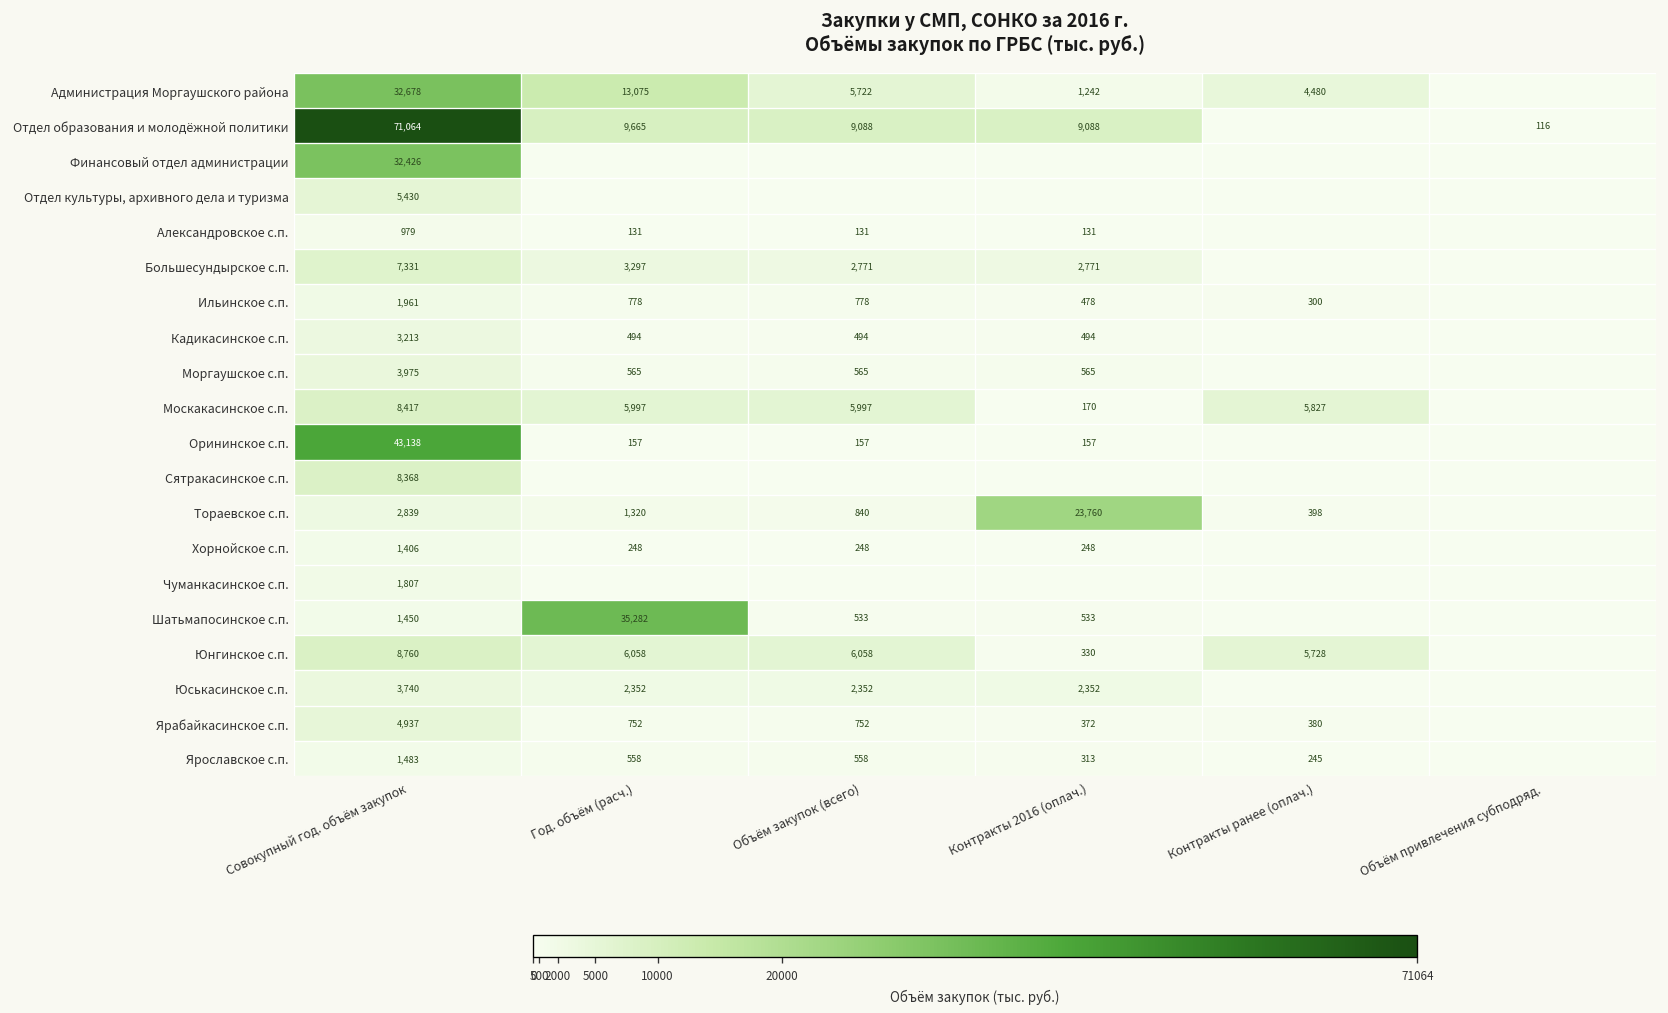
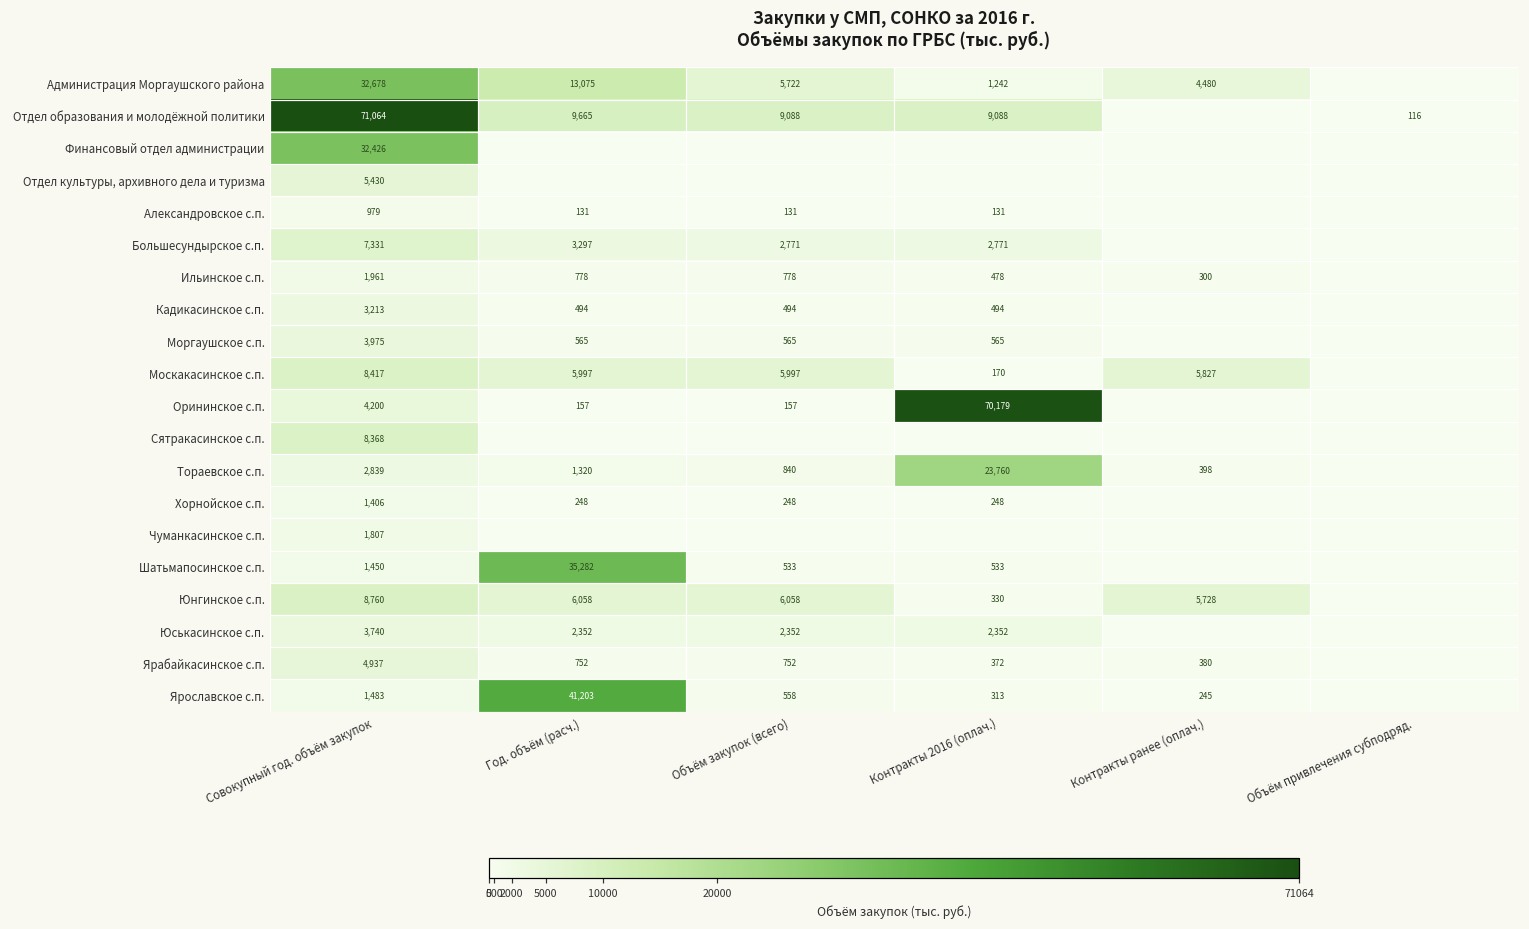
  {
    "Администрация Моргаушского района": {
      "Совокупный год. объём закупок": "32,678",
      "Год. объём (расч.)": "13,075",
      "Объём закупок (всего)": "5,722",
      "Контракты 2016 (оплач.)": "1,242",
      "Контракты ранее (оплач.)": "4,480"
    },
    "Отдел образования и молодёжной политики": {
      "Совокупный год. объём закупок": "71,064",
      "Год. объём (расч.)": "9,665",
      "Объём закупок (всего)": "9,088",
      "Контракты 2016 (оплач.)": "9,088",
      "Объём привлечения субподряд.": "116"
    },
    "Финансовый отдел администрации": {
      "Совокупный год. объём закупок": "32,426"
    },
    "Отдел культуры, архивного дела и туризма": {
      "Совокупный год. объём закупок": "5,430"
    },
    "Александровское с.п.": {
      "Совокупный год. объём закупок": "979",
      "Год. объём (расч.)": "131",
      "Объём закупок (всего)": "131",
      "Контракты 2016 (оплач.)": "131"
    },
    "Большесундырское с.п.": {
      "Совокупный год. объём закупок": "7,331",
      "Год. объём (расч.)": "3,297",
      "Объём закупок (всего)": "2,771",
      "Контракты 2016 (оплач.)": "2,771"
    },
    "Ильинское с.п.": {
      "Совокупный год. объём закупок": "1,961",
      "Год. объём (расч.)": "778",
      "Объём закупок (всего)": "778",
      "Контракты 2016 (оплач.)": "478",
      "Контракты ранее (оплач.)": "300"
    },
    "Кадикасинское с.п.": {
      "Совокупный год. объём закупок": "3,213",
      "Год. объём (расч.)": "494",
      "Объём закупок (всего)": "494",
      "Контракты 2016 (оплач.)": "494"
    },
    "Моргаушское с.п.": {
      "Совокупный год. объём закупок": "3,975",
      "Год. объём (расч.)": "565",
      "Объём закупок (всего)": "565",
      "Контракты 2016 (оплач.)": "565"
    },
    "Москакасинское с.п.": {
      "Совокупный год. объём закупок": "8,417",
      "Год. объём (расч.)": "5,997",
      "Объём закупок (всего)": "5,997",
      "Контракты 2016 (оплач.)": "170",
      "Контракты ранее (оплач.)": "5,827"
    },
    "Орининское с.п.": {
-     "Совокупный год. объём закупок": "43,138",
+     "Совокупный год. объём закупок": "4,200",
      "Год. объём (расч.)": "157",
      "Объём закупок (всего)": "157",
-     "Контракты 2016 (оплач.)": "157"
+     "Контракты 2016 (оплач.)": "70,179"
    },
    "Сятракасинское с.п.": {
      "Совокупный год. объём закупок": "8,368"
    },
    "Тораевское с.п.": {
      "Совокупный год. объём закупок": "2,839",
      "Год. объём (расч.)": "1,320",
      "Объём закупок (всего)": "840",
      "Контракты 2016 (оплач.)": "23,760",
      "Контракты ранее (оплач.)": "398"
    },
    "Хорнойское с.п.": {
      "Совокупный год. объём закупок": "1,406",
      "Год. объём (расч.)": "248",
      "Объём закупок (всего)": "248",
      "Контракты 2016 (оплач.)": "248"
    },
    "Чуманкасинское с.п.": {
      "Совокупный год. объём закупок": "1,807"
    },
    "Шатьмапосинское с.п.": {
      "Совокупный год. объём закупок": "1,450",
      "Год. объём (расч.)": "35,282",
      "Объём закупок (всего)": "533",
      "Контракты 2016 (оплач.)": "533"
    },
    "Юнгинское с.п.": {
      "Совокупный год. объём закупок": "8,760",
      "Год. объём (расч.)": "6,058",
      "Объём закупок (всего)": "6,058",
      "Контракты 2016 (оплач.)": "330",
      "Контракты ранее (оплач.)": "5,728"
    },
    "Юськасинское с.п.": {
      "Совокупный год. объём закупок": "3,740",
      "Год. объём (расч.)": "2,352",
      "Объём закупок (всего)": "2,352",
      "Контракты 2016 (оплач.)": "2,352"
    },
    "Ярабайкасинское с.п.": {
      "Совокупный год. объём закупок": "4,937",
      "Год. объём (расч.)": "752",
      "Объём закупок (всего)": "752",
      "Контракты 2016 (оплач.)": "372",
      "Контракты ранее (оплач.)": "380"
    },
    "Ярославское с.п.": {
      "Совокупный год. объём закупок": "1,483",
-     "Год. объём (расч.)": "558",
+     "Год. объём (расч.)": "41,203",
      "Объём закупок (всего)": "558",
      "Контракты 2016 (оплач.)": "313",
      "Контракты ранее (оплач.)": "245"
    }
  }
